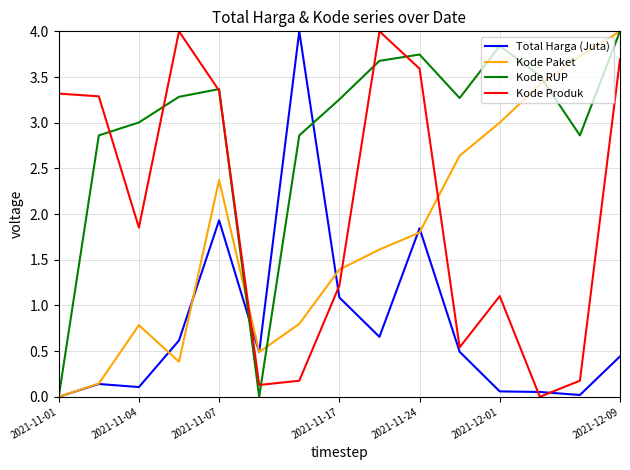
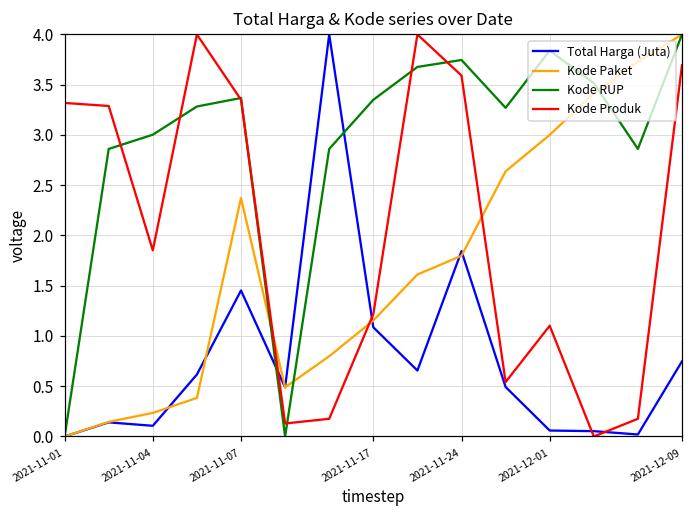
  {
    "Total Harga (Juta)": {
      "2021-11-04": 0.1,
-     "2021-11-07": 1.9,
+     "2021-11-07": 1.5,
      "2021-11-17": 1.1,
      "2021-11-24": 1.8,
      "2021-12-01": 0.1,
-     "2021-12-09": 0.4
+     "2021-12-09": 0.7
    },
    "Kode Paket": {
-     "2021-11-04": 0.8,
+     "2021-11-04": 0.2,
      "2021-11-07": 2.4,
-     "2021-11-17": 1.4,
+     "2021-11-17": 1.2,
      "2021-11-24": 1.8,
      "2021-12-01": 3.0
    },
    "Kode RUP": {
      "2021-11-04": 3.0,
-     "2021-11-17": 3.25,
+     "2021-11-17": 3.35,
      "2021-11-24": 3.7
    },
    "Kode Produk": {
      "2021-11-01": 3.3,
      "2021-11-04": 1.9,
      "2021-11-17": 1.2,
      "2021-11-24": 3.6,
      "2021-12-01": 1.1,
      "2021-12-09": 3.7
    }
  }
